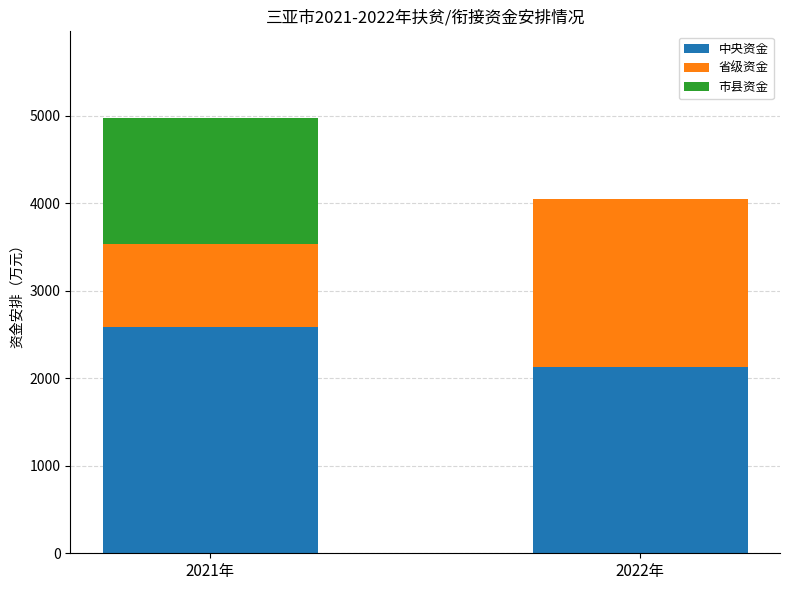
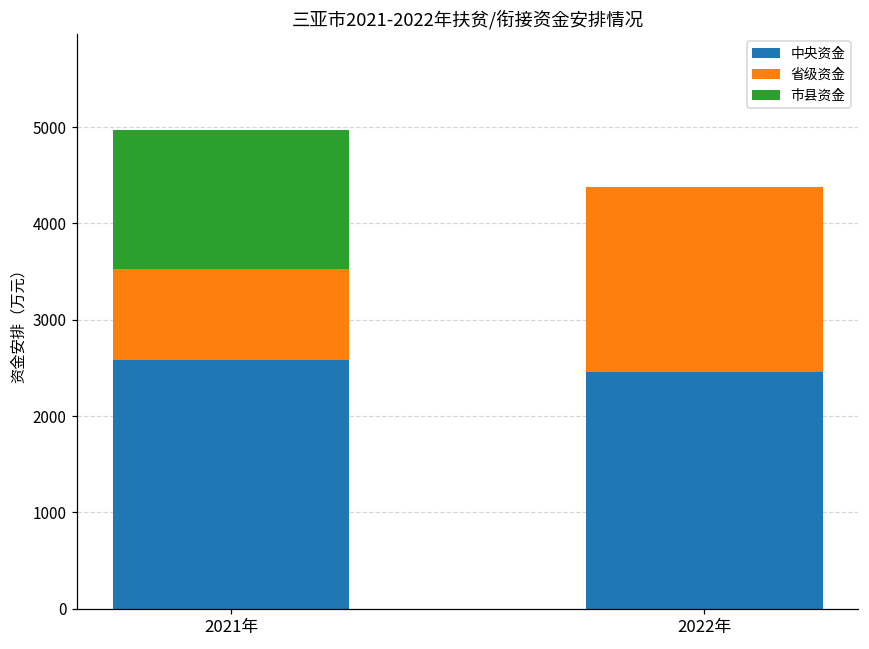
  {
    "中央资金": {
      "2021年": 2600,
-     "2022年": 2100
+     "2022年": 2500
    },
    "省级资金": {
      "2021年": 900,
      "2022年": 1900
    },
    "市县资金": {
      "2021年": 1400,
      "2022年": 0
    }
  }
